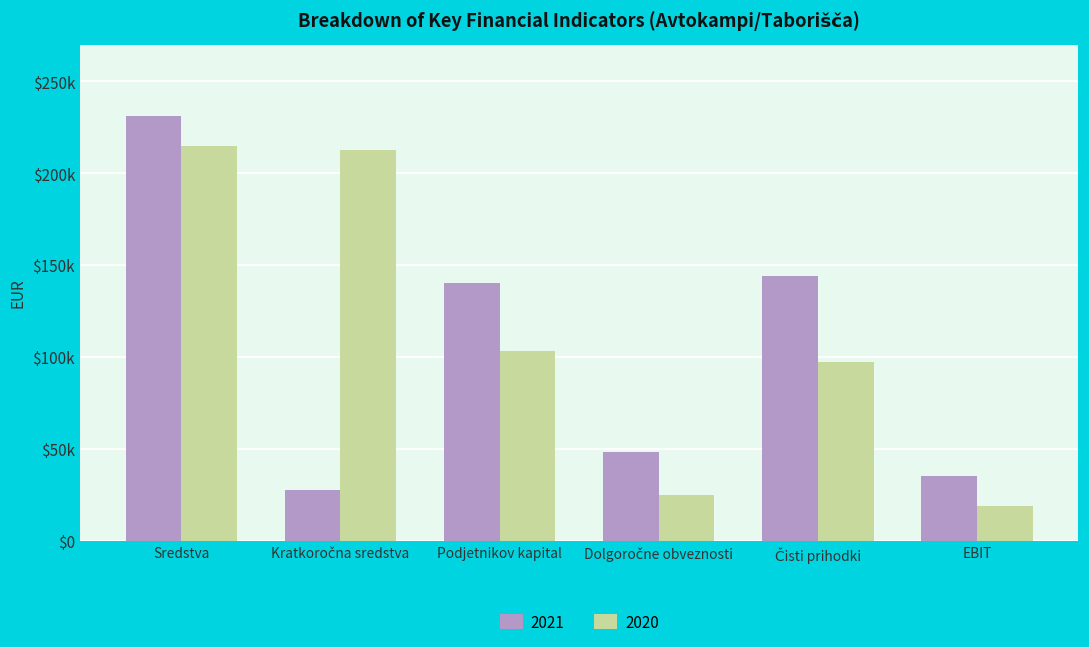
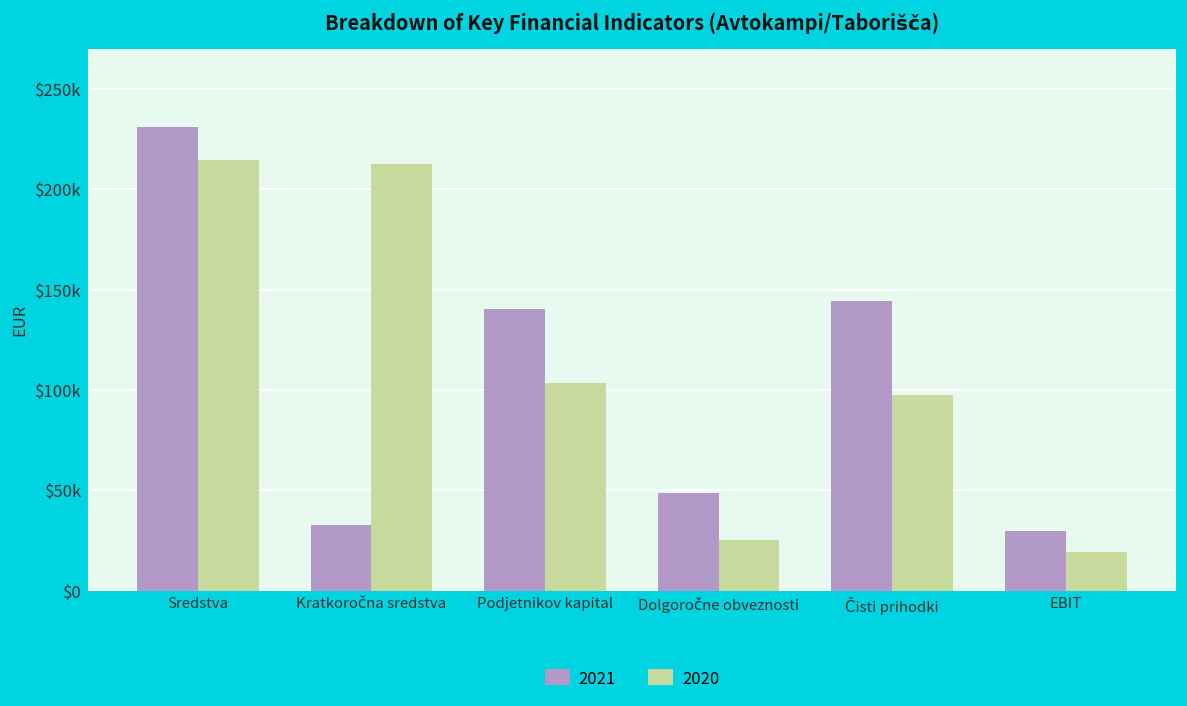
  {
    "2021": {
      "Sredstva": "$231000",
-     "Kratkoročna sredstva": "$28000",
+     "Kratkoročna sredstva": "$33000",
      "Podjetnikov kapital": "$141000",
      "Dolgoročne obveznosti": "$48000",
      "Čisti prihodki": "$144000",
-     "EBIT": "$36000"
+     "EBIT": "$30000"
    },
    "2020": {
      "Sredstva": "$215000",
      "Kratkoročna sredstva": "$213000",
      "Podjetnikov kapital": "$104000",
      "Dolgoročne obveznosti": "$25000",
      "Čisti prihodki": "$98000",
      "EBIT": "$19000"
    }
  }
